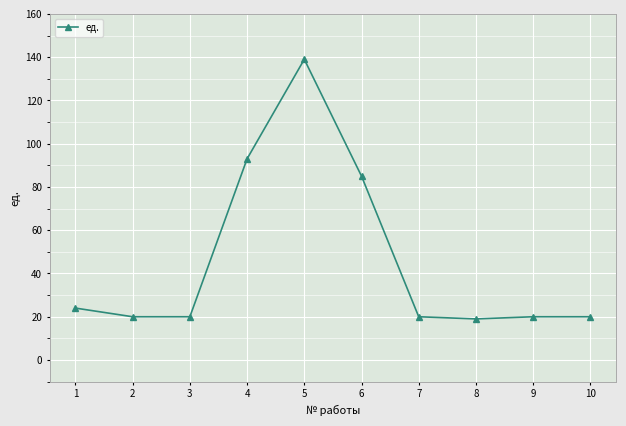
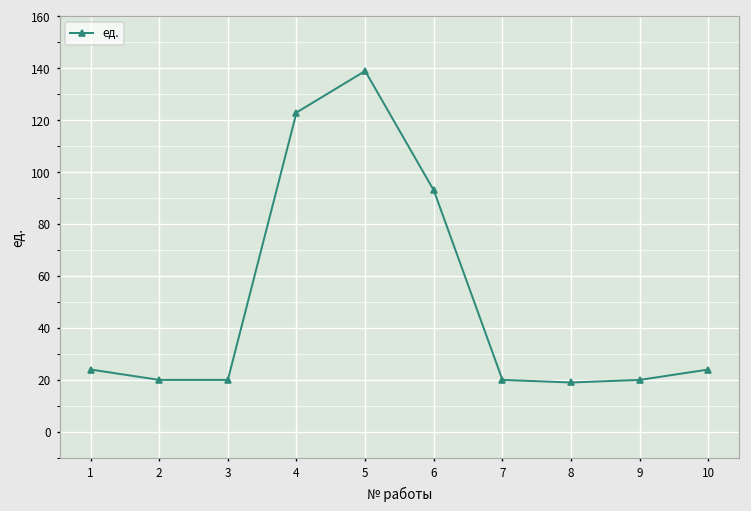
  {
    "1": 24,
    "2": 20,
    "3": 20,
-   "4": 93,
+   "4": 123,
    "5": 139,
-   "6": 85,
+   "6": 93,
    "7": 20,
    "8": 19,
    "9": 20,
-   "10": 20
+   "10": 24
  }
